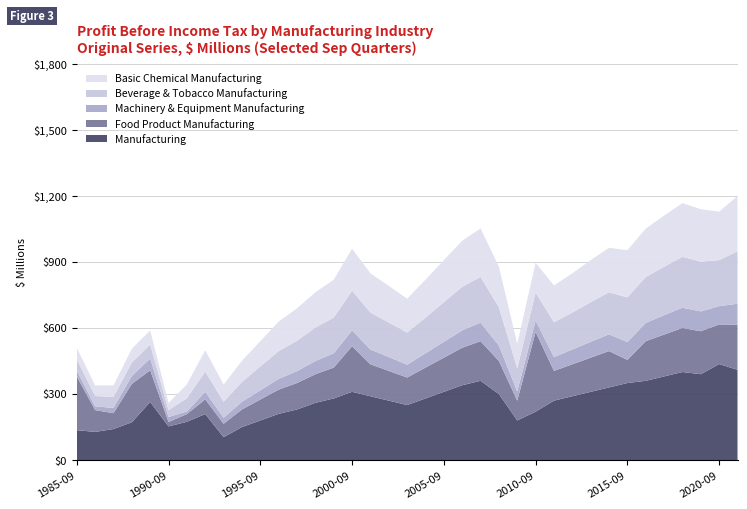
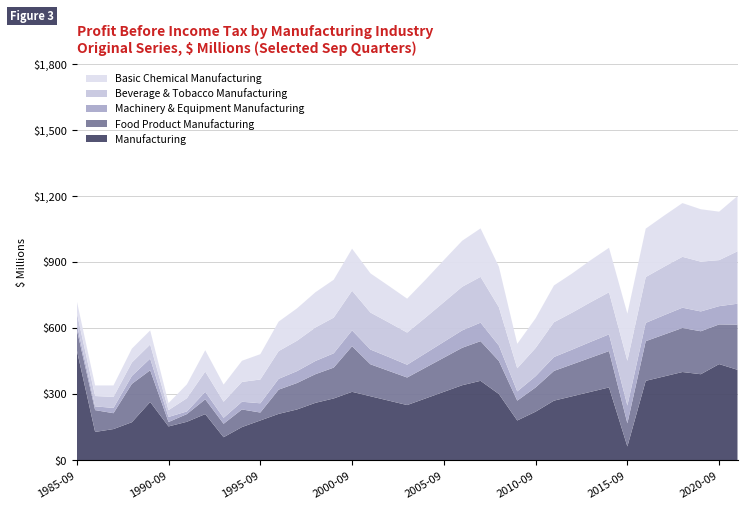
  {
    "Manufacturing": {
-     "1985-09": "$140",
+     "1985-09": "$500",
      "1990-09": "$150",
      "1995-09": "$180",
      "2000-09": "$310",
      "2005-09": "$310",
      "2010-09": "$220",
-     "2015-09": "$350",
+     "2015-09": "$60",
      "2020-09": "$440"
    },
    "Food Product Manufacturing": {
-     "1985-09": "$240",
+     "1985-09": "$90",
      "1990-09": "$20",
-     "1995-09": "$100",
+     "1995-09": "$40",
      "2000-09": "$210",
      "2005-09": "$160",
-     "2010-09": "$360",
+     "2010-09": "$110",
      "2015-09": "$110",
      "2020-09": "$180"
    }
  }
